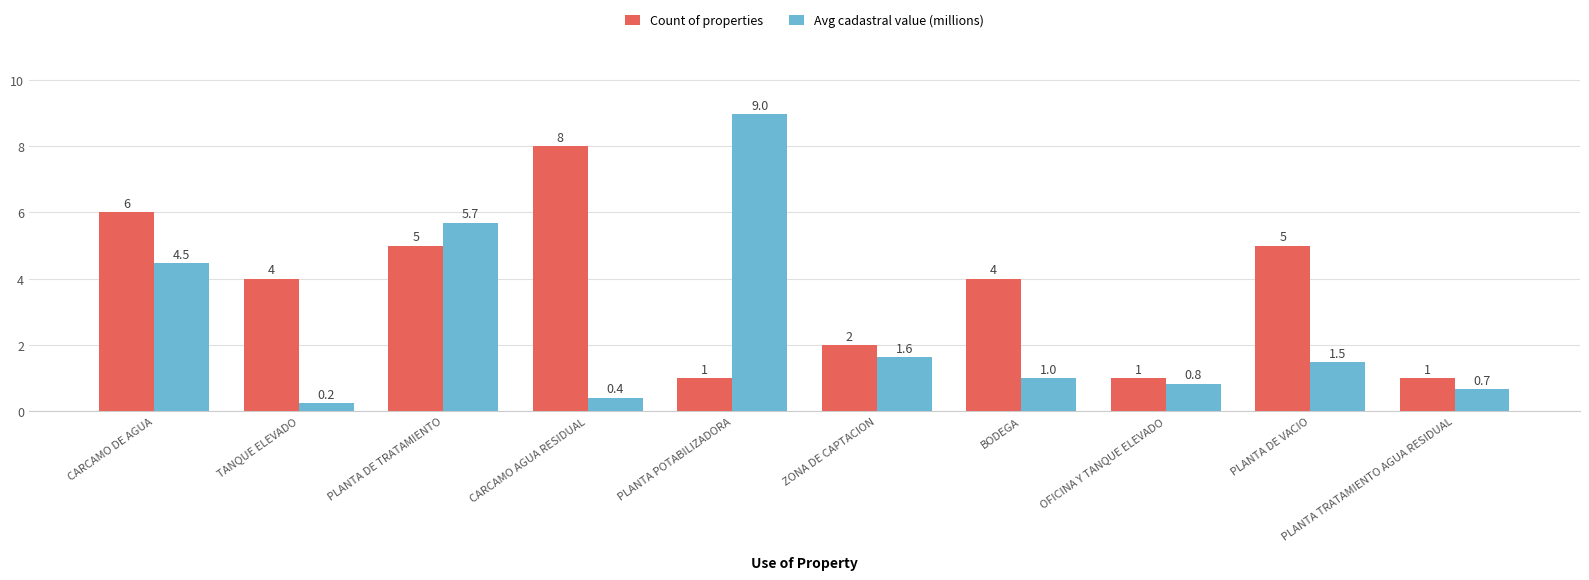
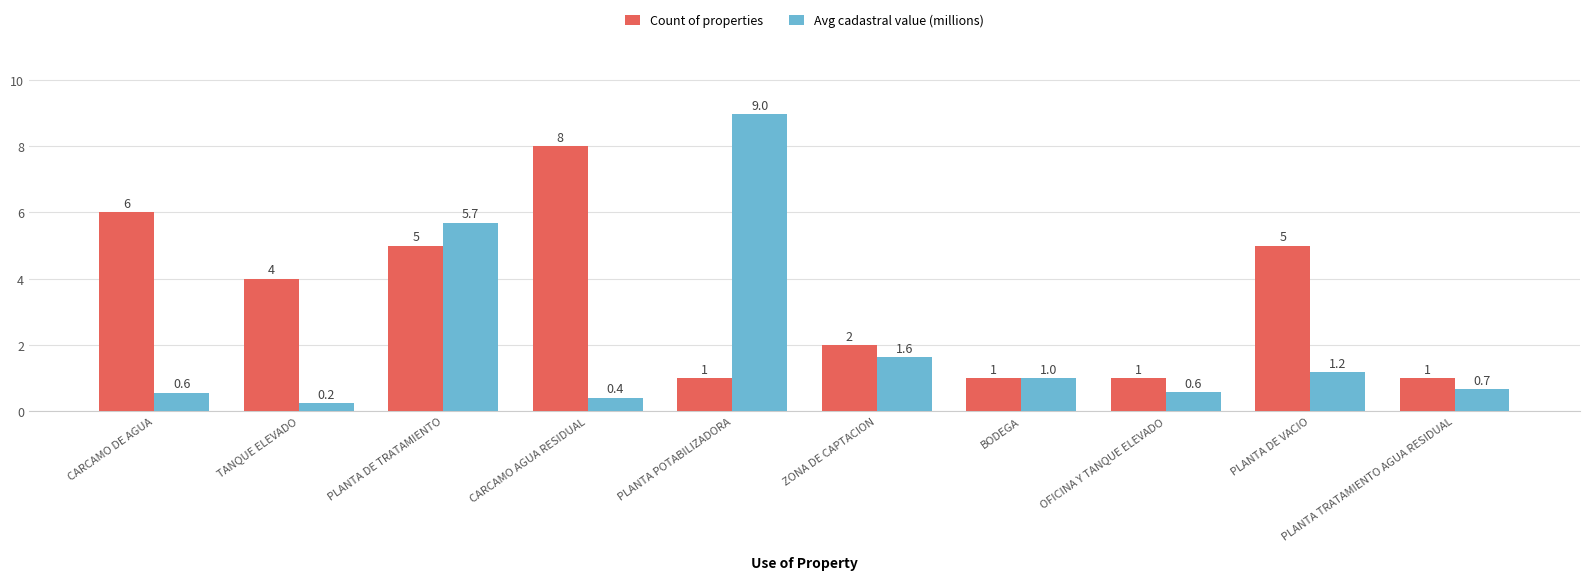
  {
    "Count of properties": {
      "CARCAMO DE AGUA": 6,
      "TANQUE ELEVADO": 4,
      "PLANTA DE TRATAMIENTO": 5,
      "CARCAMO AGUA RESIDUAL": 8,
      "PLANTA POTABILIZADORA": 1,
      "ZONA DE CAPTACION": 2,
-     "BODEGA": 4,
+     "BODEGA": 1,
      "OFICINA Y TANQUE ELEVADO": 1,
      "PLANTA DE VACIO": 5,
      "PLANTA TRATAMIENTO AGUA RESIDUAL": 1
    },
    "Avg cadastral value (millions)": {
-     "CARCAMO DE AGUA": 4.5,
+     "CARCAMO DE AGUA": 0.6,
      "TANQUE ELEVADO": 0.2,
      "PLANTA DE TRATAMIENTO": 5.7,
      "CARCAMO AGUA RESIDUAL": 0.4,
      "PLANTA POTABILIZADORA": 9.0,
      "ZONA DE CAPTACION": 1.6,
      "BODEGA": 1.0,
-     "OFICINA Y TANQUE ELEVADO": 0.8,
-     "PLANTA DE VACIO": 1.5,
+     "OFICINA Y TANQUE ELEVADO": 0.6,
+     "PLANTA DE VACIO": 1.2,
      "PLANTA TRATAMIENTO AGUA RESIDUAL": 0.7
    }
  }
